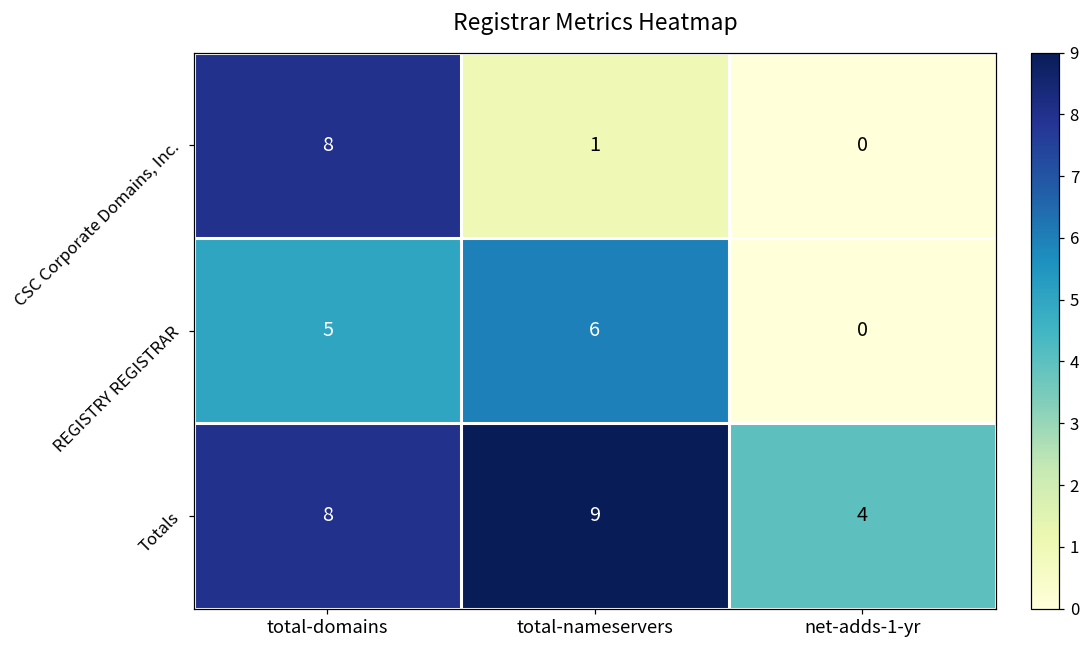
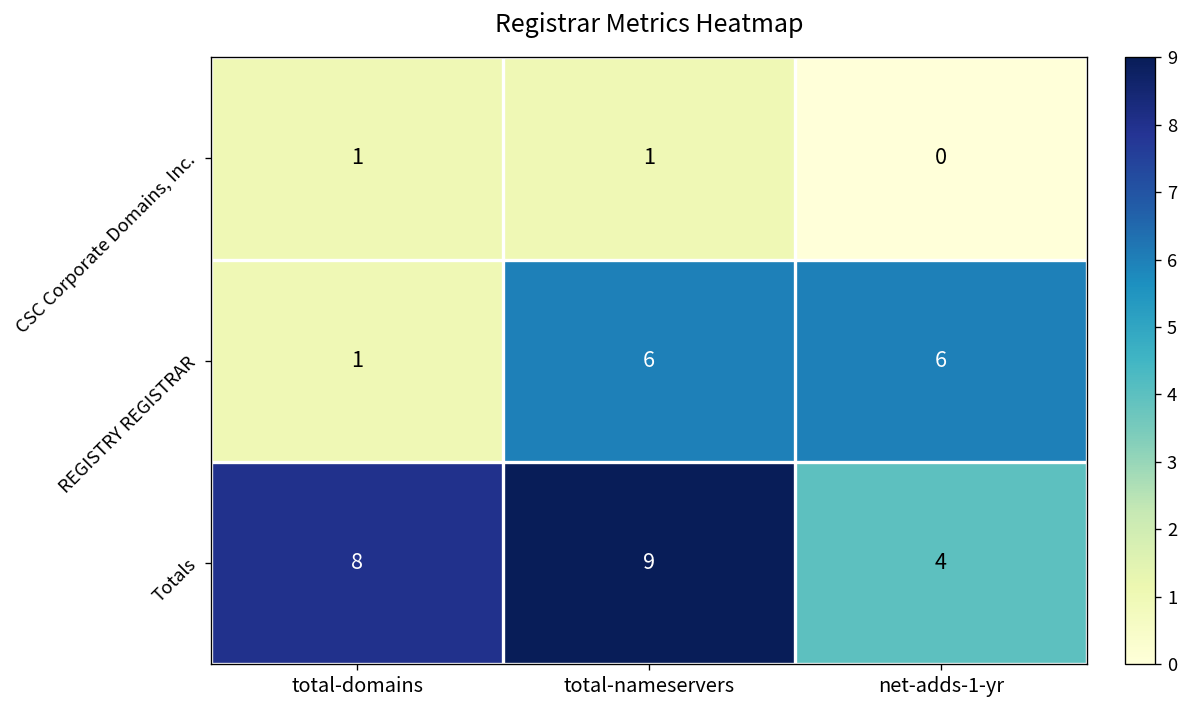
  {
    "CSC Corporate Domains, Inc.": {
-     "total-domains": 8,
+     "total-domains": 1,
      "total-nameservers": 1,
      "net-adds-1-yr": 0
    },
    "REGISTRY REGISTRAR": {
-     "total-domains": 5,
+     "total-domains": 1,
      "total-nameservers": 6,
-     "net-adds-1-yr": 0
+     "net-adds-1-yr": 6
    },
    "Totals": {
      "total-domains": 8,
      "total-nameservers": 9,
      "net-adds-1-yr": 4
    }
  }
